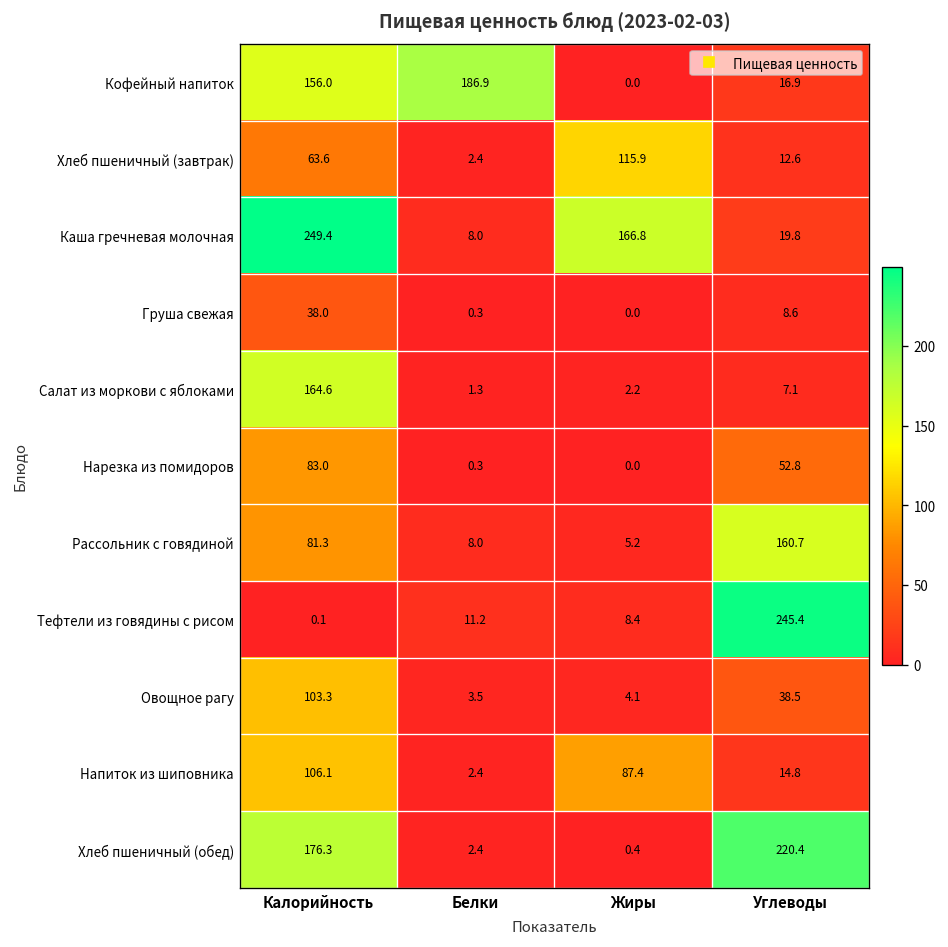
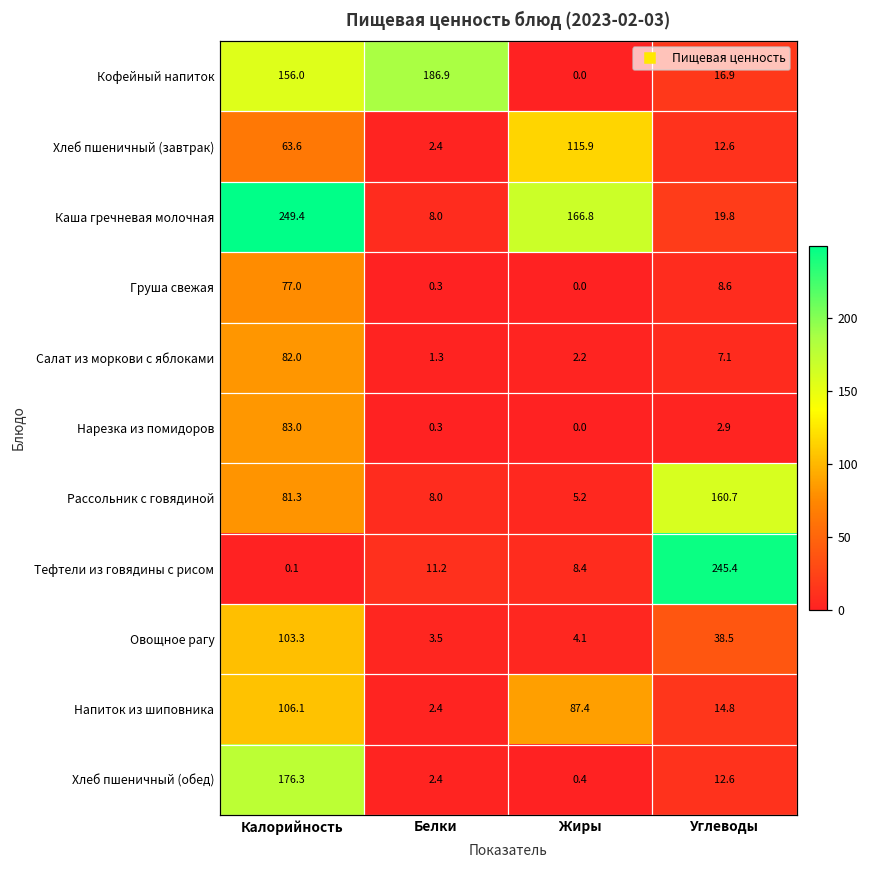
  {
    "Кофейный напиток": {
      "Калорийность": 156.0,
      "Белки": 186.9,
      "Жиры": 0.0,
      "Углеводы": 16.9
    },
    "Хлеб пшеничный (завтрак)": {
      "Калорийность": 63.6,
      "Белки": 2.4,
      "Жиры": 115.9,
      "Углеводы": 12.6
    },
    "Каша гречневая молочная": {
      "Калорийность": 249.4,
      "Белки": 8.0,
      "Жиры": 166.8,
      "Углеводы": 19.8
    },
    "Груша свежая": {
-     "Калорийность": 38.0,
+     "Калорийность": 77.0,
      "Белки": 0.3,
      "Жиры": 0.0,
      "Углеводы": 8.6
    },
    "Салат из моркови с яблоками": {
-     "Калорийность": 164.6,
+     "Калорийность": 82.0,
      "Белки": 1.3,
      "Жиры": 2.2,
      "Углеводы": 7.1
    },
    "Нарезка из помидоров": {
      "Калорийность": 83.0,
      "Белки": 0.3,
      "Жиры": 0.0,
-     "Углеводы": 52.8
+     "Углеводы": 2.9
    },
    "Рассольник с говядиной": {
      "Калорийность": 81.3,
      "Белки": 8.0,
      "Жиры": 5.2,
      "Углеводы": 160.7
    },
    "Тефтели из говядины с рисом": {
      "Калорийность": 0.1,
      "Белки": 11.2,
      "Жиры": 8.4,
      "Углеводы": 245.4
    },
    "Овощное рагу": {
      "Калорийность": 103.3,
      "Белки": 3.5,
      "Жиры": 4.1,
      "Углеводы": 38.5
    },
    "Напиток из шиповника": {
      "Калорийность": 106.1,
      "Белки": 2.4,
      "Жиры": 87.4,
      "Углеводы": 14.8
    },
    "Хлеб пшеничный (обед)": {
      "Калорийность": 176.3,
      "Белки": 2.4,
      "Жиры": 0.4,
-     "Углеводы": 220.4
+     "Углеводы": 12.6
    }
  }
